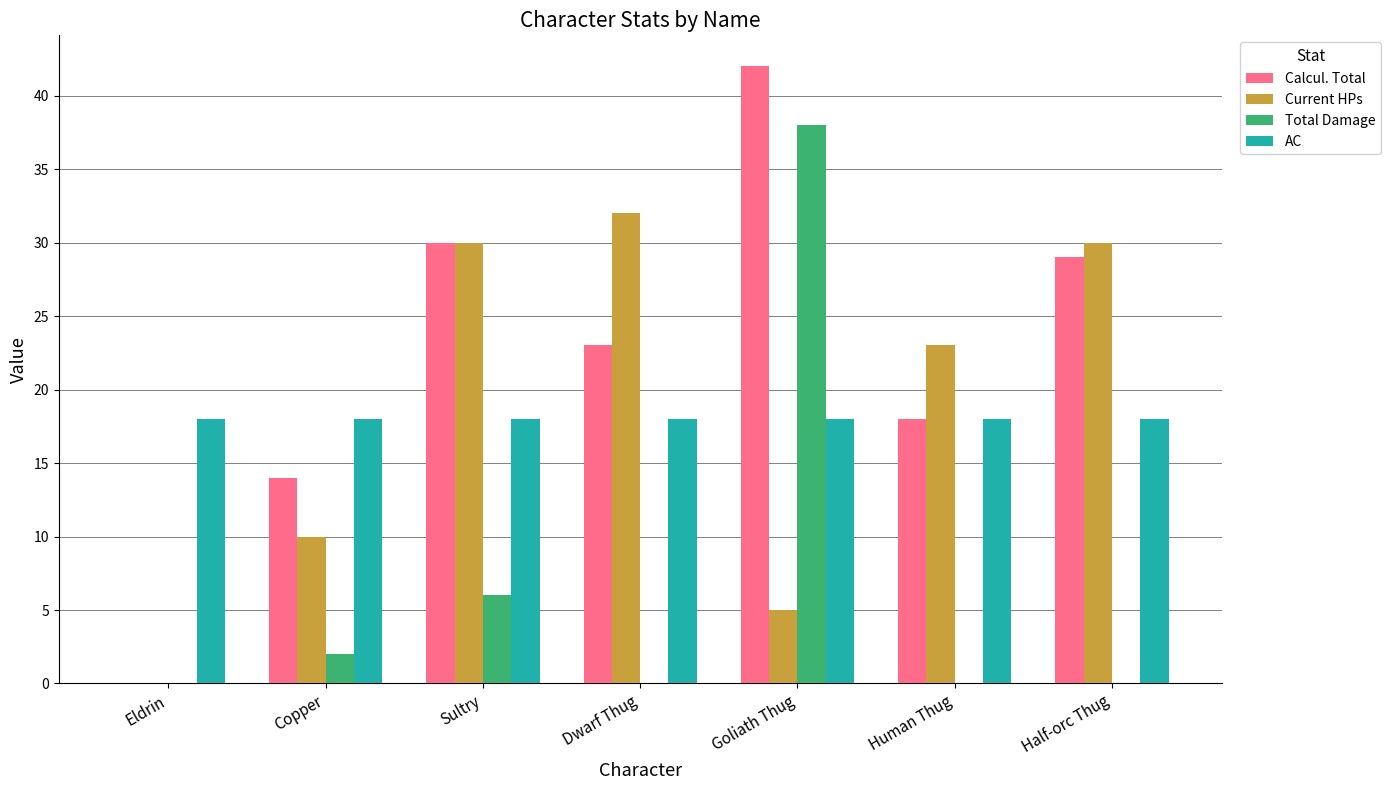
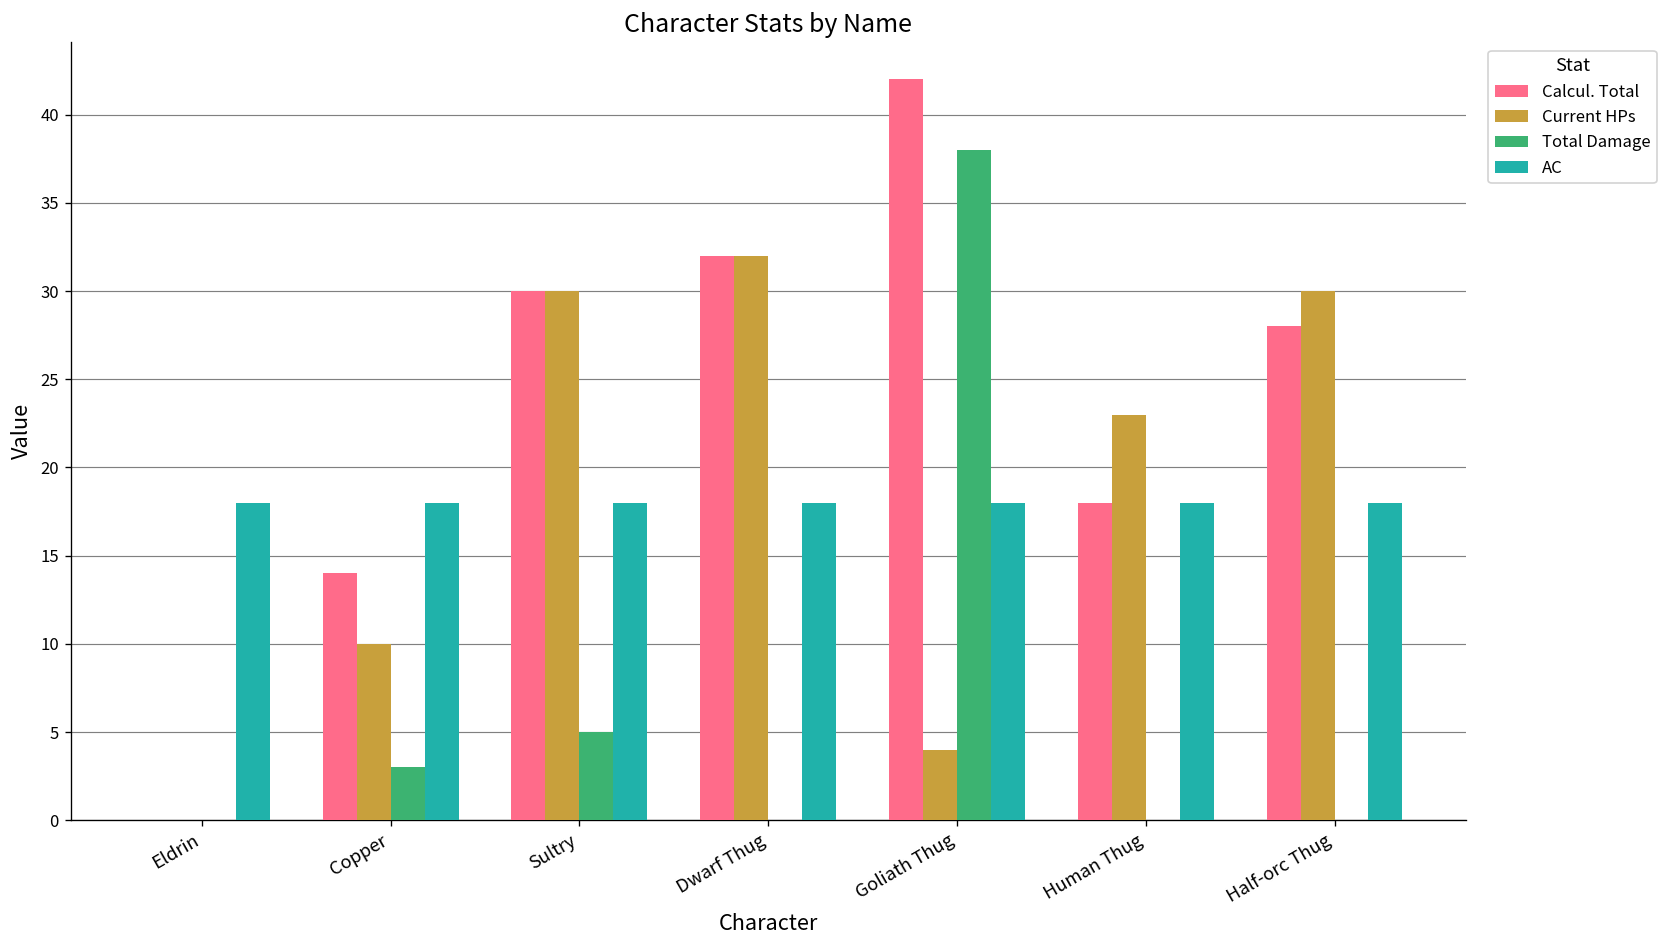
  {
    "Calcul. Total": {
      "Eldrin": 0,
      "Copper": 14,
      "Sultry": 30,
-     "Dwarf Thug": 23,
+     "Dwarf Thug": 32,
      "Goliath Thug": 42,
      "Human Thug": 18,
-     "Half-orc Thug": 29
+     "Half-orc Thug": 28
    },
    "Current HPs": {
      "Eldrin": 0,
      "Copper": 10,
      "Sultry": 30,
      "Dwarf Thug": 32,
-     "Goliath Thug": 5,
+     "Goliath Thug": 4,
      "Human Thug": 23,
      "Half-orc Thug": 30
    },
    "Total Damage": {
      "Eldrin": 0,
-     "Copper": 2,
-     "Sultry": 6,
+     "Copper": 3,
+     "Sultry": 5,
      "Dwarf Thug": 0,
      "Goliath Thug": 38,
      "Human Thug": 0,
      "Half-orc Thug": 0
    },
    "AC": {
      "Eldrin": 18,
      "Copper": 18,
      "Sultry": 18,
      "Dwarf Thug": 18,
      "Goliath Thug": 18,
      "Human Thug": 18,
      "Half-orc Thug": 18
    }
  }
